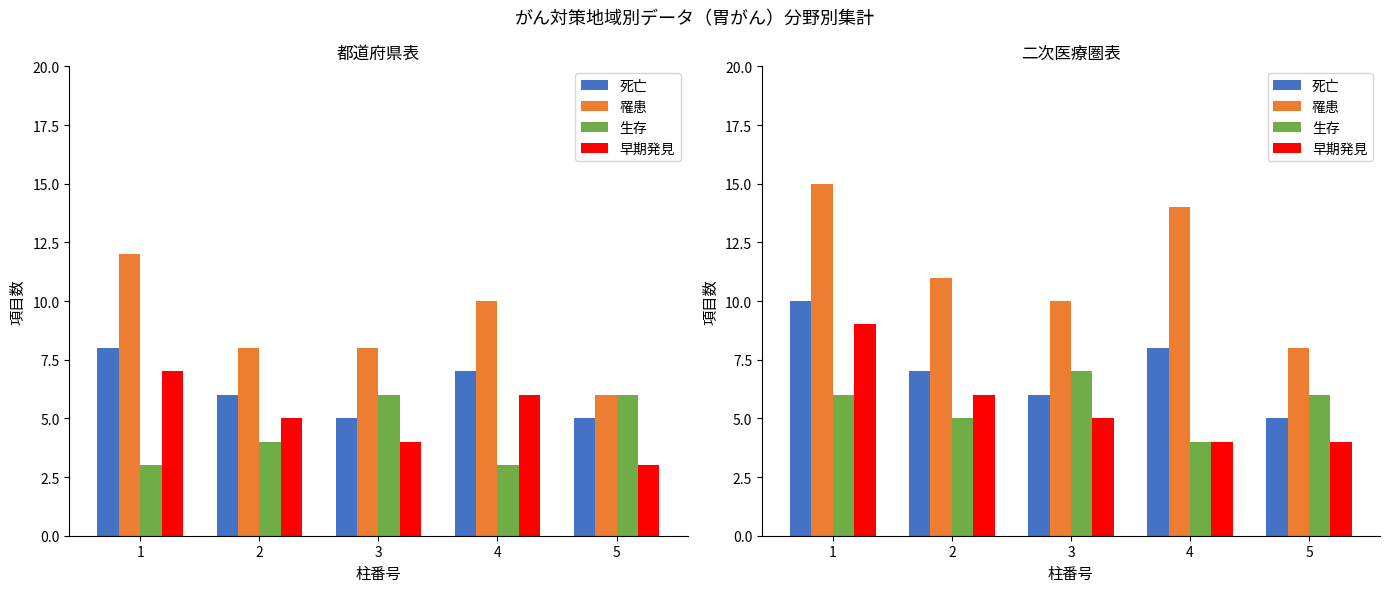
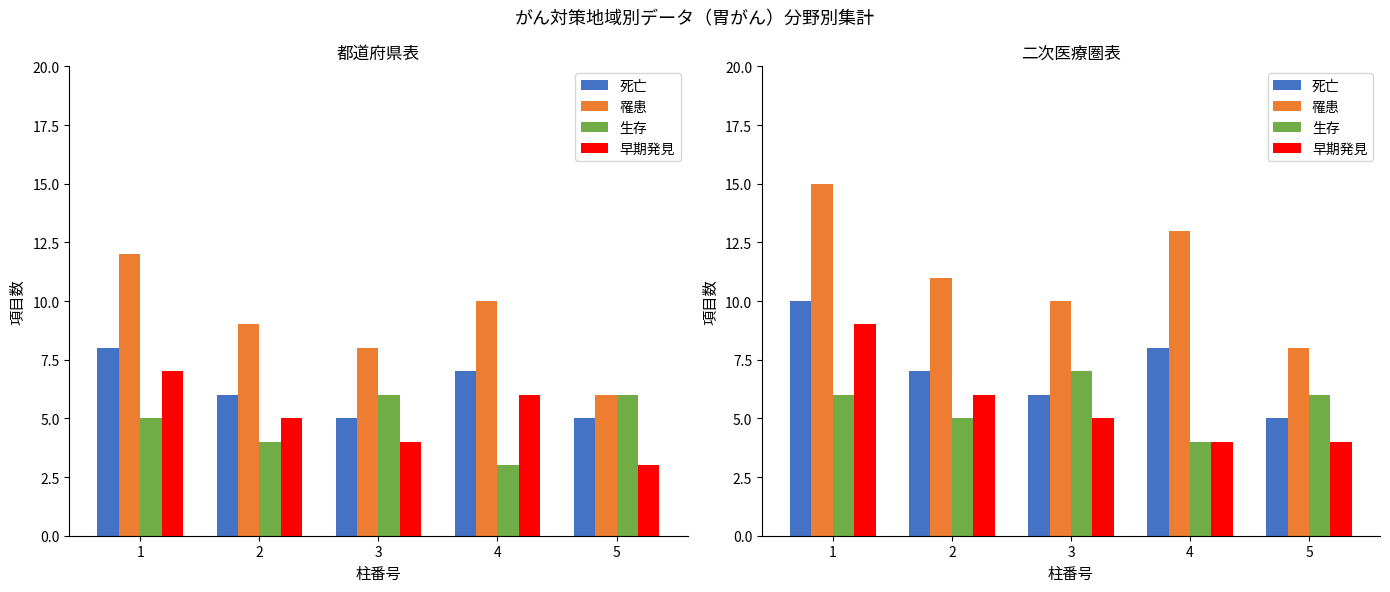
  {
    "都道府県表": {
      "死亡": {
        "1": 8,
        "2": 6,
        "3": 5,
        "4": 7,
        "5": 5
      },
      "罹患": {
        "1": 12,
-       "2": 8,
+       "2": 9,
        "3": 8,
        "4": 10,
        "5": 6
      },
      "生存": {
-       "1": 3,
+       "1": 5,
        "2": 4,
        "3": 6,
        "4": 3,
        "5": 6
      },
      "早期発見": {
        "1": 7,
        "2": 5,
        "3": 4,
        "4": 6,
        "5": 3
      }
    },
    "二次医療圏表": {
      "死亡": {
        "1": 10,
        "2": 7,
        "3": 6,
        "4": 8,
        "5": 5
      },
      "罹患": {
        "1": 15,
        "2": 11,
        "3": 10,
-       "4": 14,
+       "4": 13,
        "5": 8
      },
      "生存": {
        "1": 6,
        "2": 5,
        "3": 7,
        "4": 4,
        "5": 6
      },
      "早期発見": {
        "1": 9,
        "2": 6,
        "3": 5,
        "4": 4,
        "5": 4
      }
    }
  }
